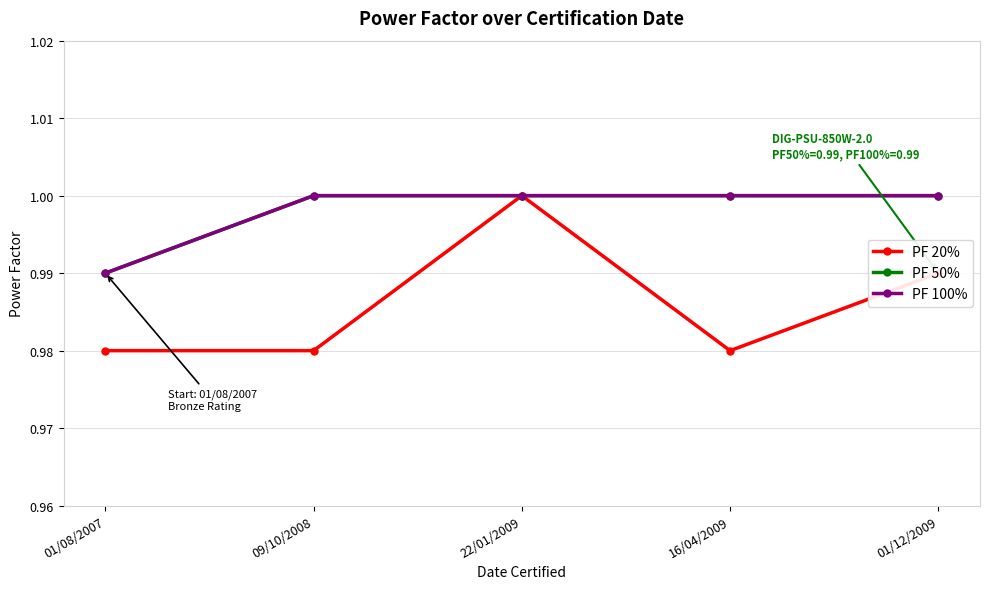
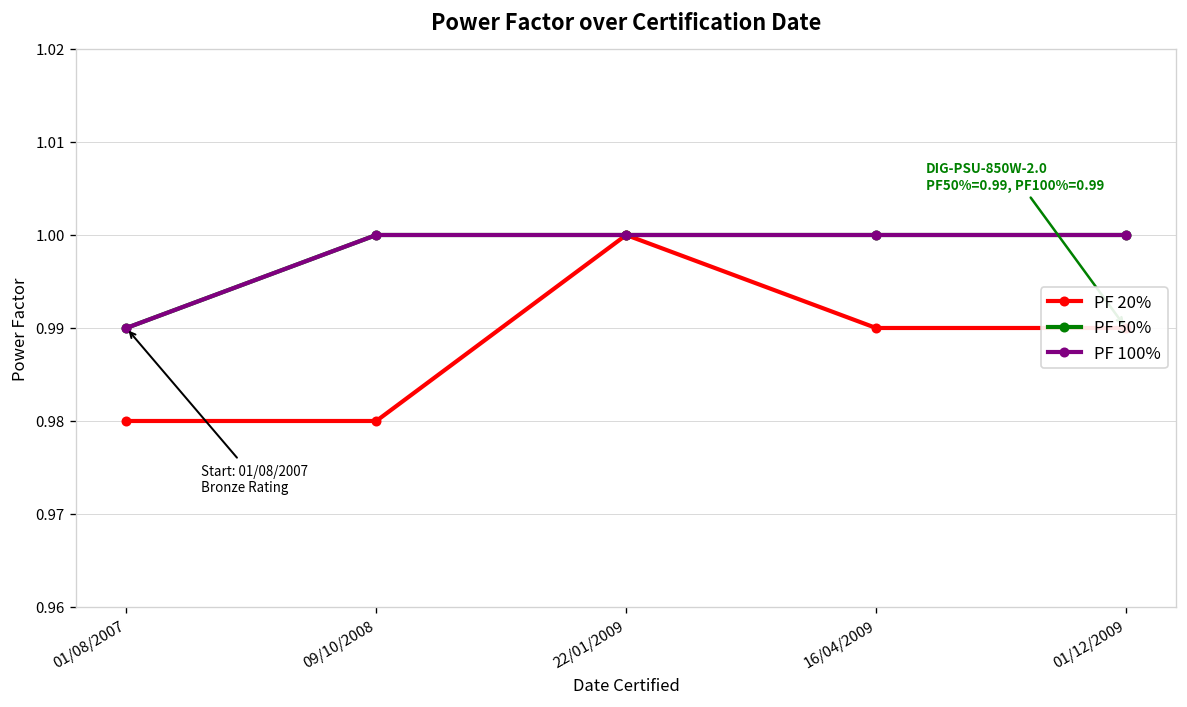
  {
    "PF 20%": {
      "09/10/2008": 0.98,
-     "16/04/2009": 0.98
+     "16/04/2009": 0.99
    },
    "PF 100%": {
      "01/08/2007": 0.99,
      "09/10/2008": 1.00,
      "16/04/2009": 1.00
    }
  }
